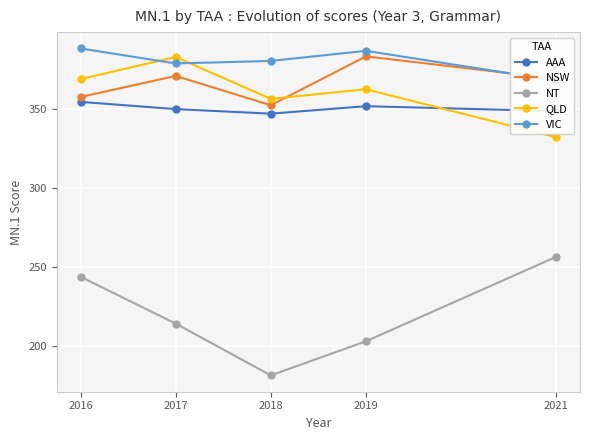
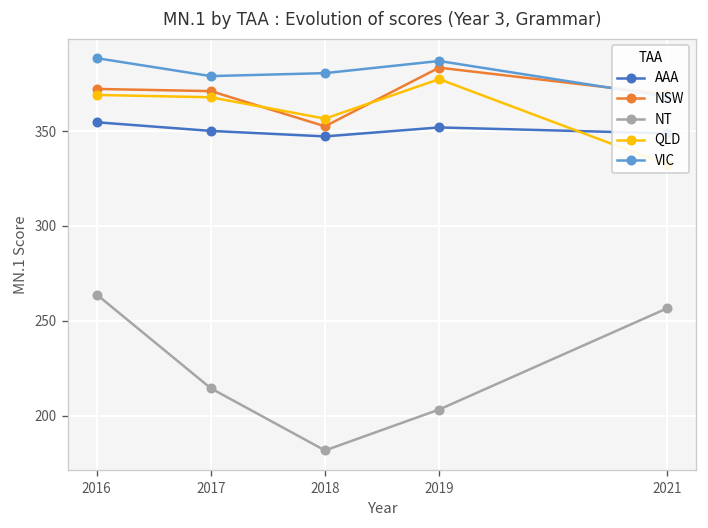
  {
    "NSW": {
-     "2016": 358,
+     "2016": 372,
      "2017": 371,
      "2018": 353,
      "2019": 384
    },
    "NT": {
-     "2016": 244,
+     "2016": 264,
      "2017": 214,
      "2018": 182,
      "2019": 203,
      "2021": 257
    },
    "QLD": {
      "2016": 369,
-     "2017": 383,
+     "2017": 368,
      "2018": 357,
-     "2019": 363,
+     "2019": 377,
      "2021": 332
    }
  }
